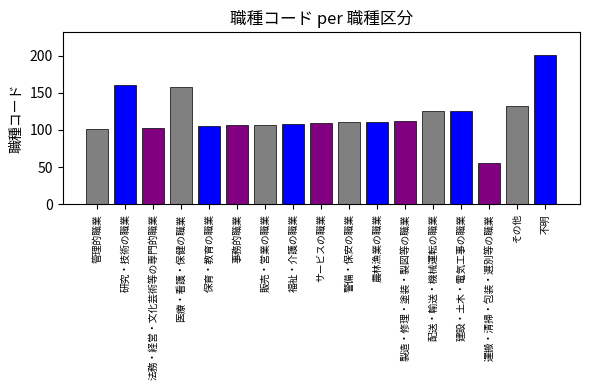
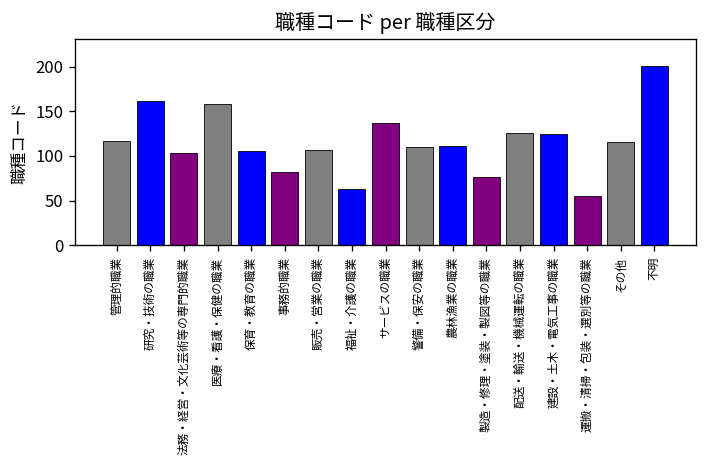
  {
-   "管理的職業": 100,
+   "管理的職業": 120,
    "研究・技術の職業": 160,
    "法務・経営・文化芸術等の専門的職業": 100,
    "医療・看護・保健の職業": 160,
    "保育・教育の職業": 110,
-   "事務的職業": 110,
+   "事務的職業": 80,
    "販売・営業の職業": 110,
-   "福祉・介護の職業": 110,
-   "サービスの職業": 110,
+   "福祉・介護の職業": 60,
+   "サービスの職業": 140,
    "警備・保安の職業": 110,
    "農林漁業の職業": 110,
-   "製造・修理・塗装・製図等の職業": 110,
+   "製造・修理・塗装・製図等の職業": 80,
    "配送・輸送・機械運転の職業": 130,
    "建設・土木・電気工事の職業": 130,
    "運搬・清掃・包装・選別等の職業": 60,
-   "その他": 130,
+   "その他": 120,
    "不明": 200
  }
